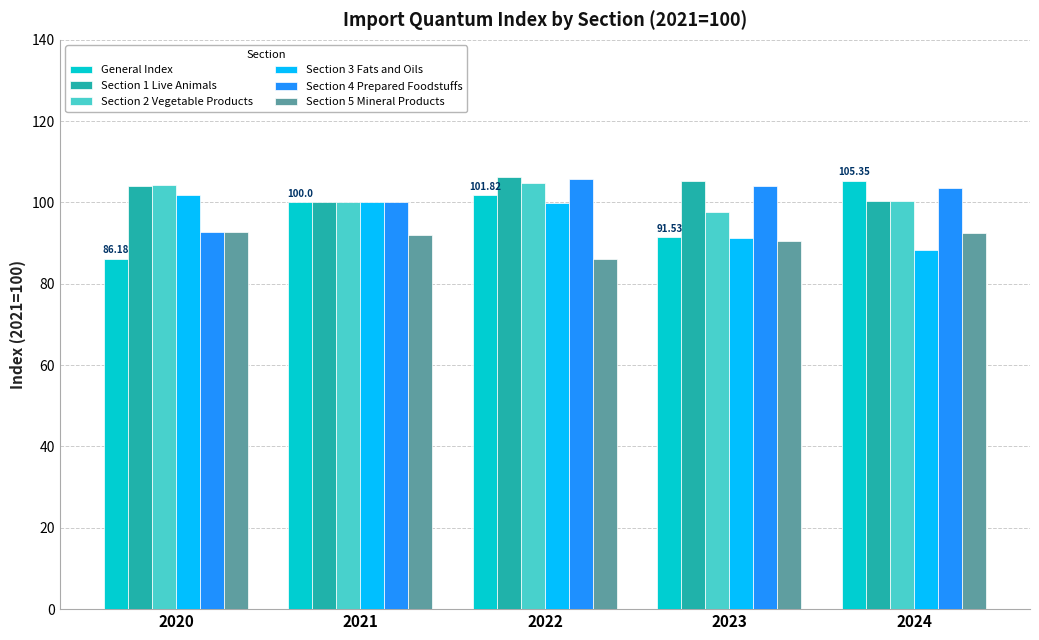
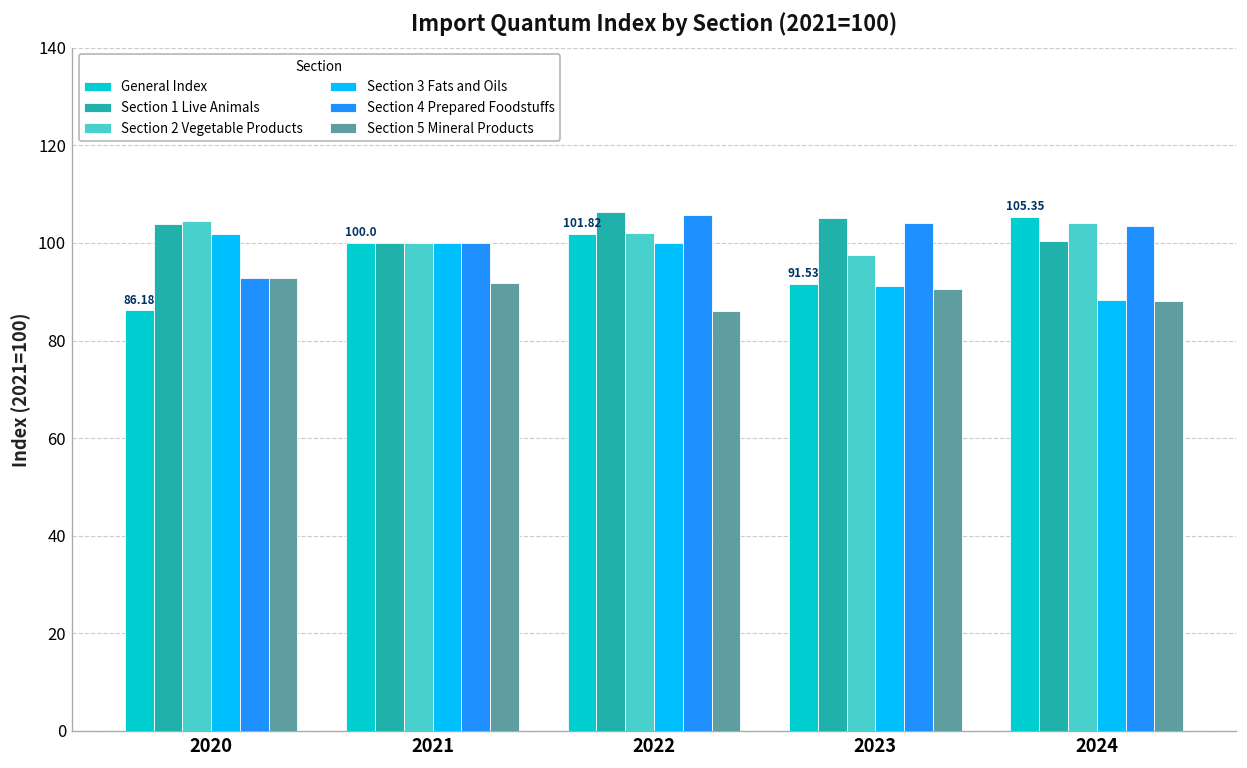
  {
    "Section 2 Vegetable Products": {
      "2020": 104,
      "2021": 100,
-     "2022": 105,
+     "2022": 102,
      "2023": 98,
-     "2024": 100
+     "2024": 104
    },
    "Section 5 Mineral Products": {
      "2020": 93,
      "2021": 92,
      "2022": 86,
      "2023": 91,
-     "2024": 93
+     "2024": 88
    }
  }
